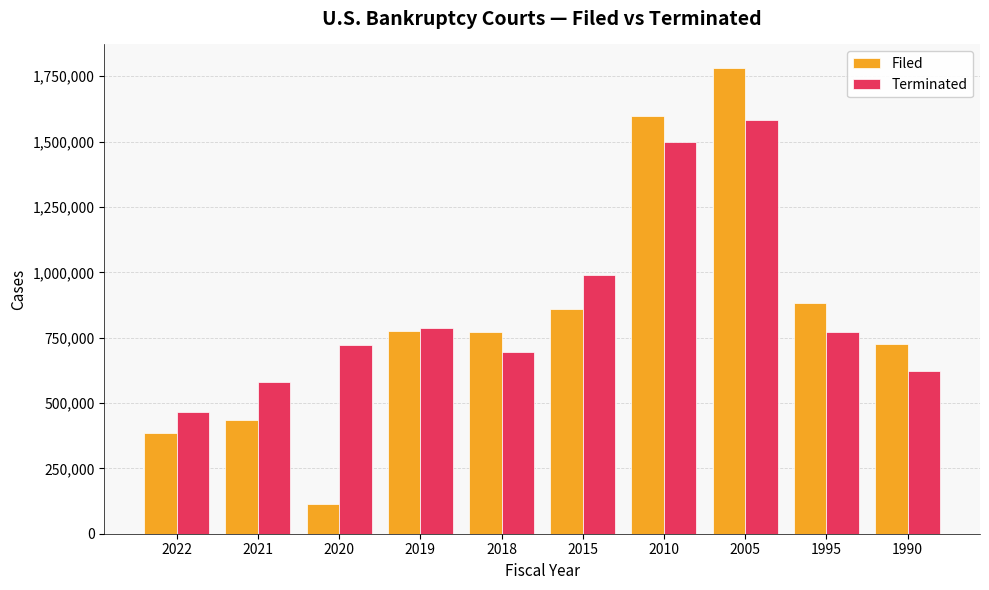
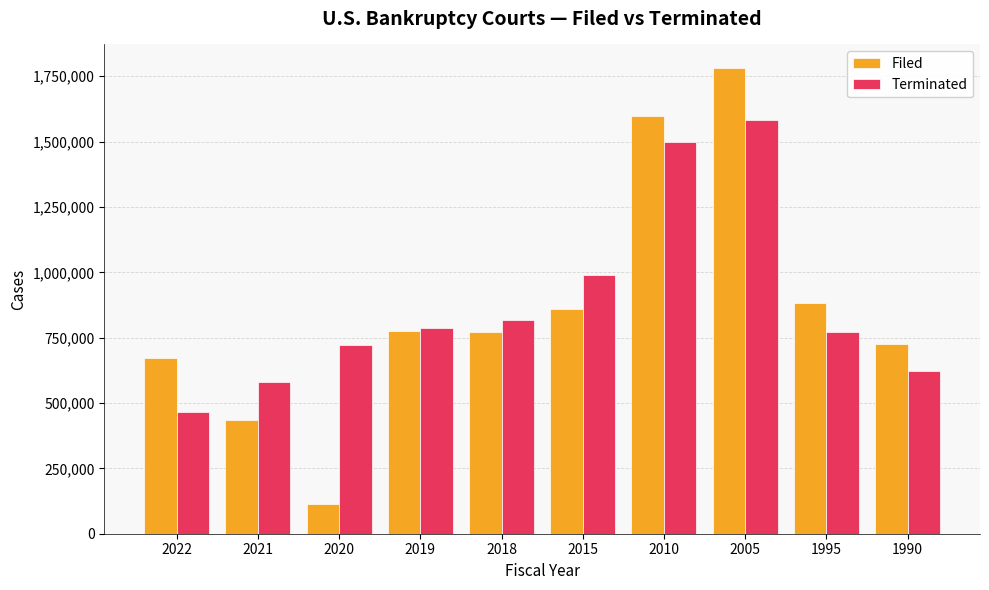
  {
    "Filed": {
-     "2022": "380,000",
+     "2022": "670,000",
      "2021": "430,000",
      "2020": "120,000",
      "2019": "780,000",
      "2018": "770,000",
      "2015": "860,000",
      "2010": "1,600,000",
      "2005": "1,780,000",
      "1995": "880,000",
      "1990": "730,000"
    },
    "Terminated": {
      "2022": "470,000",
      "2021": "580,000",
      "2020": "720,000",
      "2019": "790,000",
-     "2018": "690,000",
+     "2018": "820,000",
      "2015": "990,000",
      "2010": "1,500,000",
      "2005": "1,580,000",
      "1995": "770,000",
      "1990": "620,000"
    }
  }
